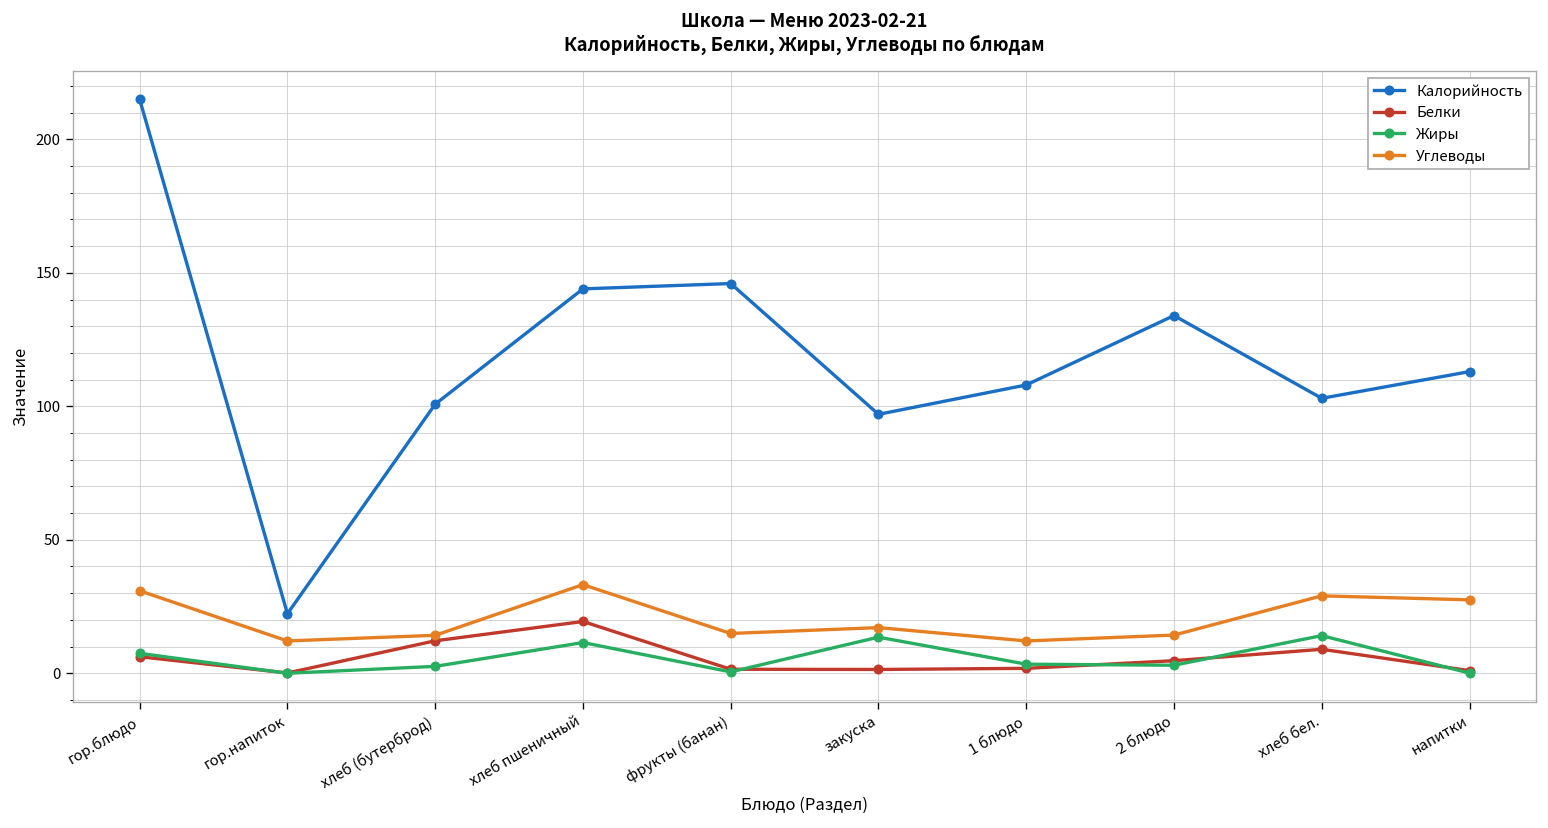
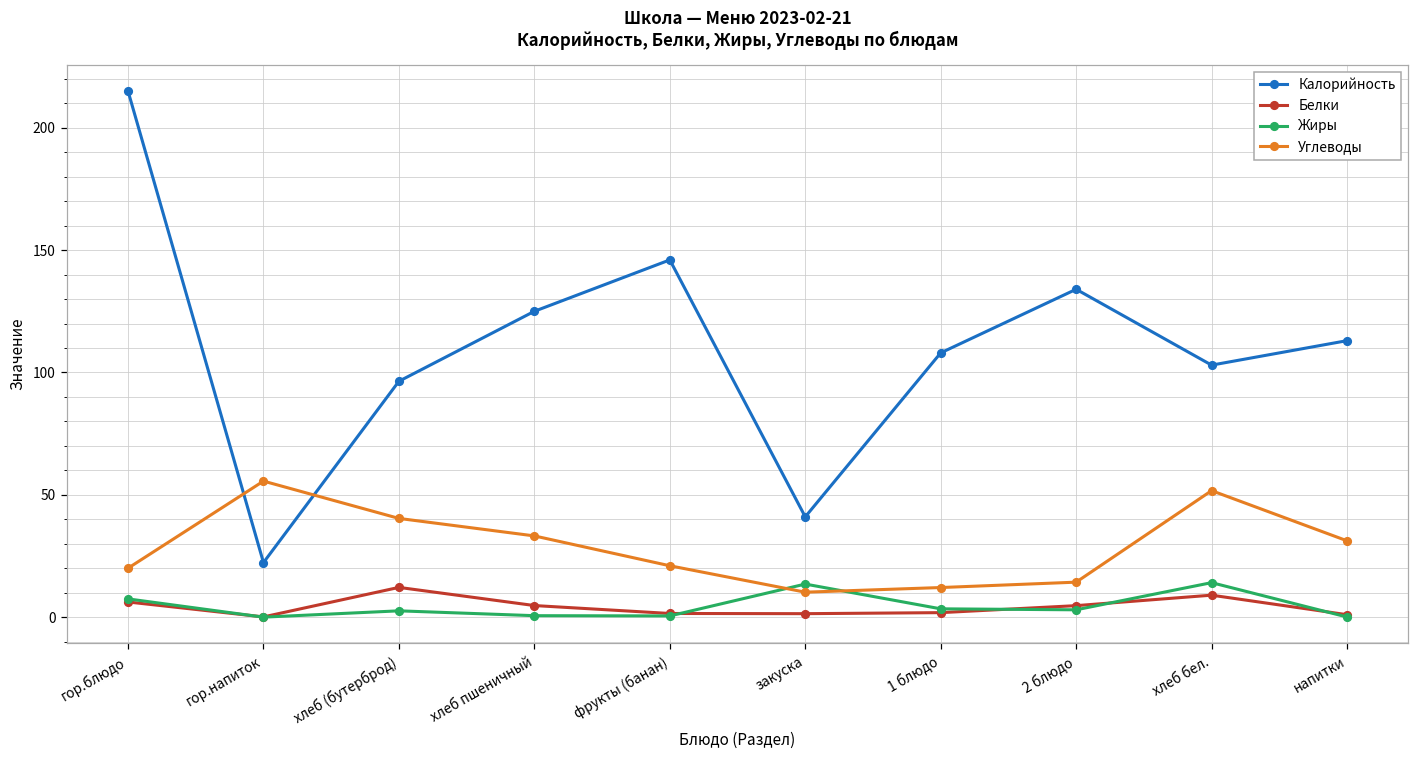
  {
    "Калорийность": {
      "гор.блюдо": 215,
      "гор.напиток": 22,
-     "хлеб (бутерброд)": 101,
-     "хлеб пшеничный": 144,
+     "хлеб (бутерброд)": 96,
+     "хлеб пшеничный": 125,
      "фрукты (банан)": 146,
-     "закуска": 97,
+     "закуска": 41,
      "1 блюдо": 108,
      "2 блюдо": 134,
      "хлеб бел.": 103,
      "напитки": 113
    },
    "Белки": {
      "гор.блюдо": 6,
      "хлеб (бутерброд)": 12,
-     "хлеб пшеничный": 19,
+     "хлеб пшеничный": 5,
      "закуска": 1,
      "1 блюдо": 2,
      "2 блюдо": 5,
      "хлеб бел.": 9
    },
    "Жиры": {
      "гор.блюдо": 7,
      "хлеб (бутерброд)": 3,
-     "хлеб пшеничный": 12,
+     "хлеб пшеничный": 1,
      "закуска": 14,
      "1 блюдо": 3,
      "2 блюдо": 3,
      "хлеб бел.": 14
    },
    "Углеводы": {
-     "гор.блюдо": 31,
-     "гор.напиток": 12,
-     "хлеб (бутерброд)": 14,
+     "гор.блюдо": 20,
+     "гор.напиток": 56,
+     "хлеб (бутерброд)": 40,
      "хлеб пшеничный": 33,
-     "фрукты (банан)": 15,
-     "закуска": 17,
+     "фрукты (банан)": 21,
+     "закуска": 10,
      "1 блюдо": 12,
      "2 блюдо": 14,
-     "хлеб бел.": 29,
-     "напитки": 28
+     "хлеб бел.": 52,
+     "напитки": 31
    }
  }
